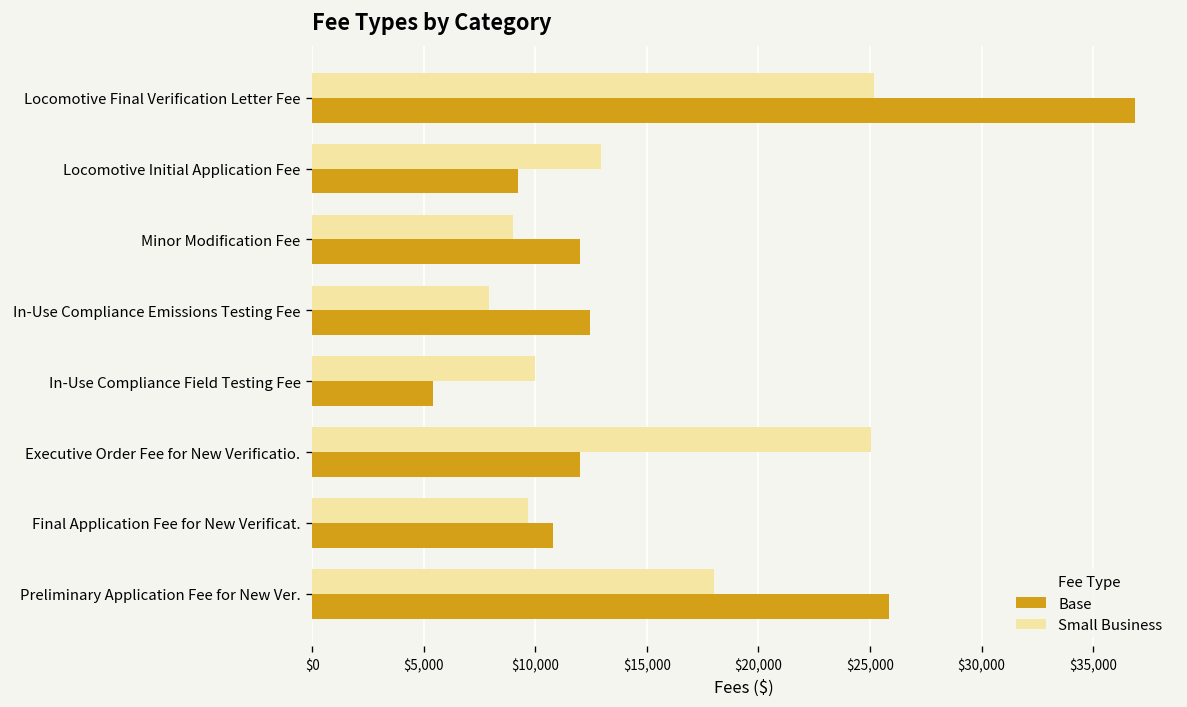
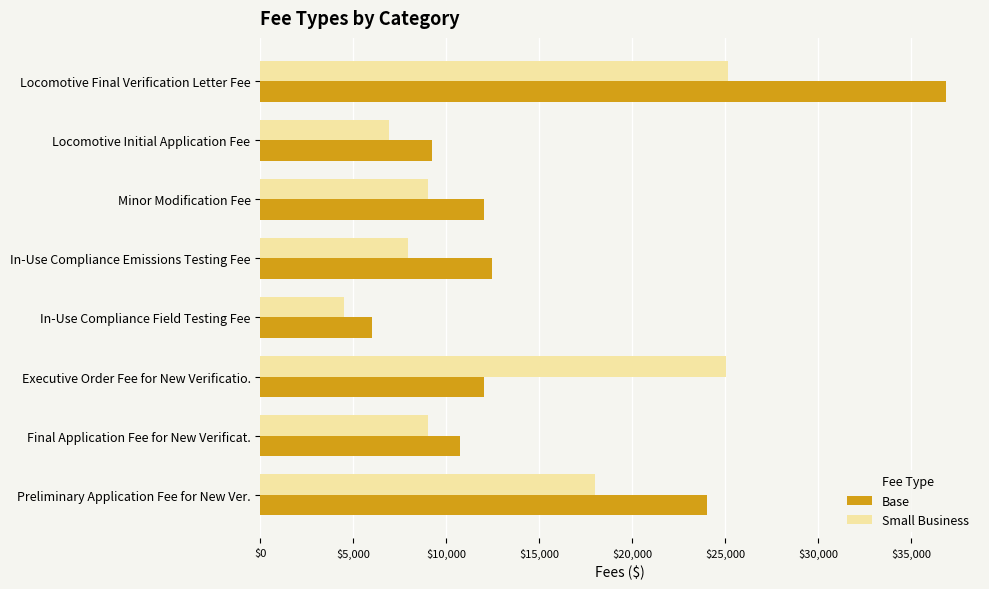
  {
    "Base": {
      "Locomotive Final Verification Letter Fee": "$36,900",
      "Locomotive Initial Application Fee": "$9,200",
      "Minor Modification Fee": "$12,000",
      "In-Use Compliance Emissions Testing Fee": "$12,500",
-     "In-Use Compliance Field Testing Fee": "$5,400",
+     "In-Use Compliance Field Testing Fee": "$6,000",
      "Executive Order Fee for New Verificatio.": "$12,000",
      "Final Application Fee for New Verificat.": "$10,800",
-     "Preliminary Application Fee for New Ver.": "$25,800"
+     "Preliminary Application Fee for New Ver.": "$24,000"
    },
    "Small Business": {
      "Locomotive Final Verification Letter Fee": "$25,200",
-     "Locomotive Initial Application Fee": "$12,900",
+     "Locomotive Initial Application Fee": "$6,900",
      "Minor Modification Fee": "$9,000",
      "In-Use Compliance Emissions Testing Fee": "$7,900",
-     "In-Use Compliance Field Testing Fee": "$10,000",
+     "In-Use Compliance Field Testing Fee": "$4,500",
      "Executive Order Fee for New Verificatio.": "$25,000",
-     "Final Application Fee for New Verificat.": "$9,700",
+     "Final Application Fee for New Verificat.": "$9,000",
      "Preliminary Application Fee for New Ver.": "$18,000"
    }
  }
